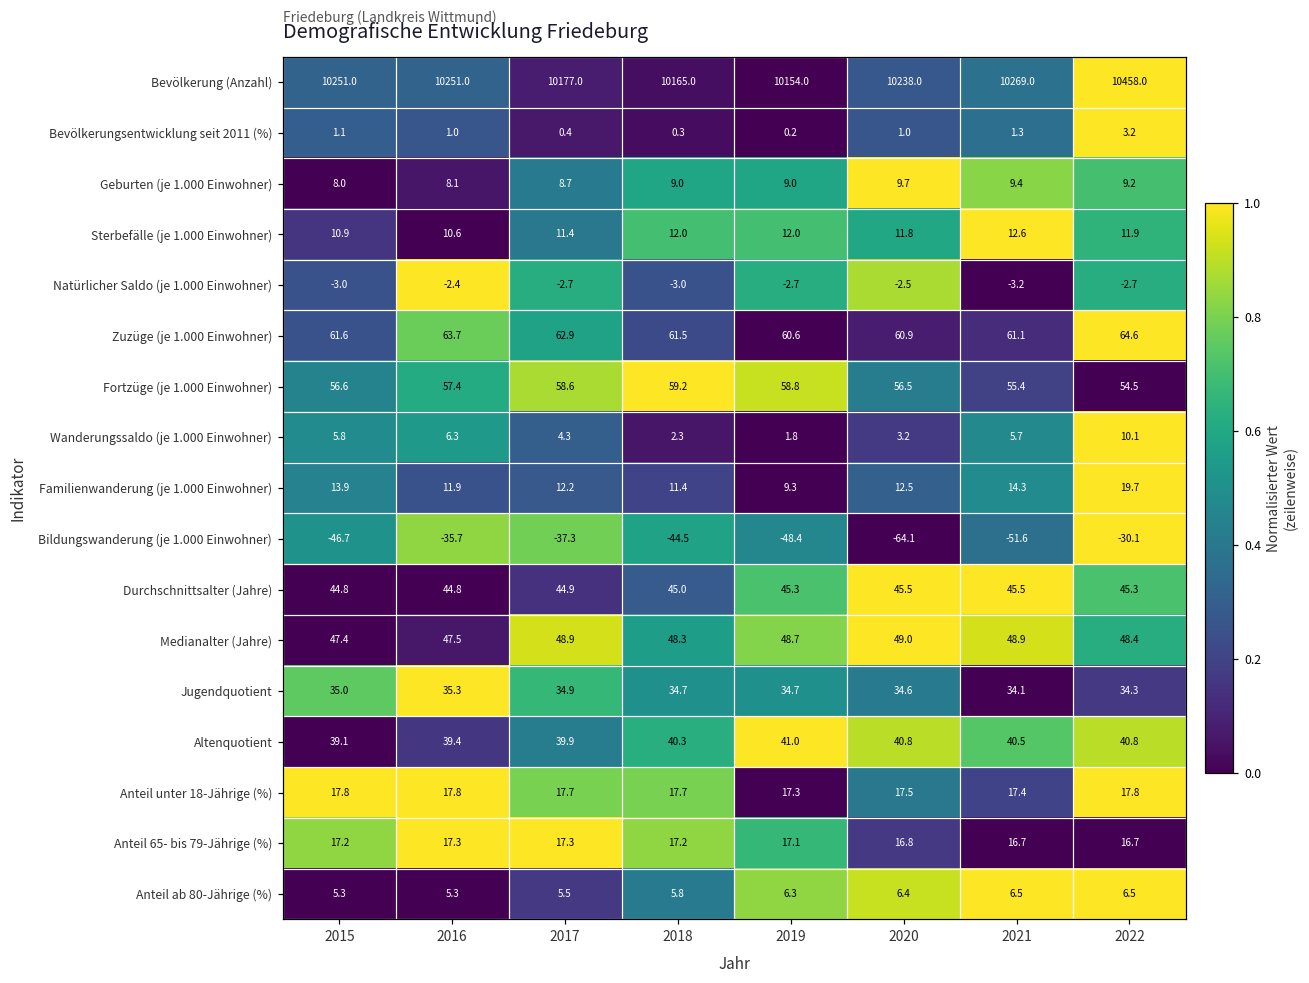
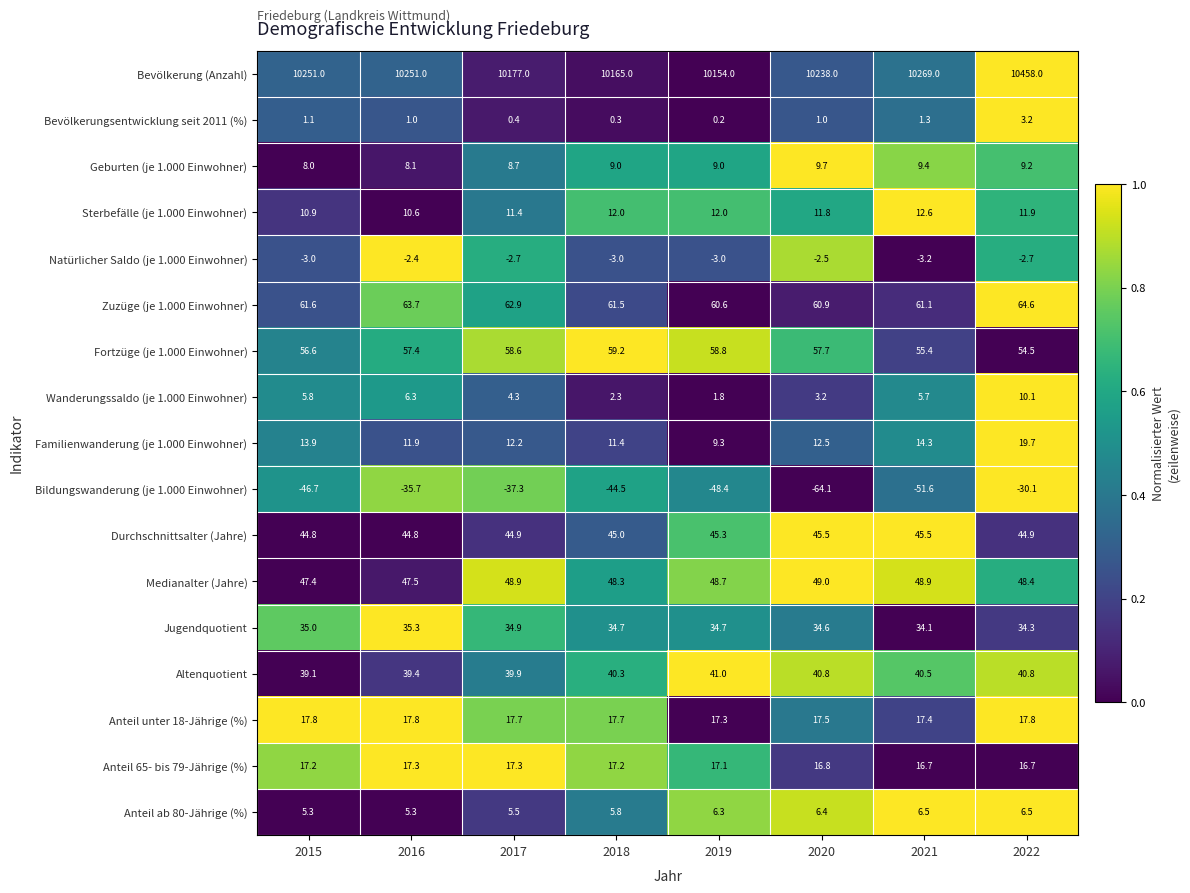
  {
    "Bevölkerung (Anzahl)": {
      "2015": 10251.0,
      "2016": 10251.0,
      "2017": 10177.0,
      "2018": 10165.0,
      "2019": 10154.0,
      "2020": 10238.0,
      "2021": 10269.0,
      "2022": 10458.0
    },
    "Bevölkerungsentwicklung seit 2011 (%)": {
      "2015": 1.1,
      "2016": 1.0,
      "2017": 0.4,
      "2018": 0.3,
      "2019": 0.2,
      "2020": 1.0,
      "2021": 1.3,
      "2022": 3.2
    },
    "Geburten (je 1.000 Einwohner)": {
      "2015": 8.0,
      "2016": 8.1,
      "2017": 8.7,
      "2018": 9.0,
      "2019": 9.0,
      "2020": 9.7,
      "2021": 9.4,
      "2022": 9.2
    },
    "Sterbefälle (je 1.000 Einwohner)": {
      "2015": 10.9,
      "2016": 10.6,
      "2017": 11.4,
      "2018": 12.0,
      "2019": 12.0,
      "2020": 11.8,
      "2021": 12.6,
      "2022": 11.9
    },
    "Natürlicher Saldo (je 1.000 Einwohner)": {
      "2015": -3.0,
      "2016": -2.4,
      "2017": -2.7,
      "2018": -3.0,
-     "2019": -2.7,
+     "2019": -3.0,
      "2020": -2.5,
      "2021": -3.2,
      "2022": -2.7
    },
    "Zuzüge (je 1.000 Einwohner)": {
      "2015": 61.6,
      "2016": 63.7,
      "2017": 62.9,
      "2018": 61.5,
      "2019": 60.6,
      "2020": 60.9,
      "2021": 61.1,
      "2022": 64.6
    },
    "Fortzüge (je 1.000 Einwohner)": {
      "2015": 56.6,
      "2016": 57.4,
      "2017": 58.6,
      "2018": 59.2,
      "2019": 58.8,
-     "2020": 56.5,
+     "2020": 57.7,
      "2021": 55.4,
      "2022": 54.5
    },
    "Wanderungssaldo (je 1.000 Einwohner)": {
      "2015": 5.8,
      "2016": 6.3,
      "2017": 4.3,
      "2018": 2.3,
      "2019": 1.8,
      "2020": 3.2,
      "2021": 5.7,
      "2022": 10.1
    },
    "Familienwanderung (je 1.000 Einwohner)": {
      "2015": 13.9,
      "2016": 11.9,
      "2017": 12.2,
      "2018": 11.4,
      "2019": 9.3,
      "2020": 12.5,
      "2021": 14.3,
      "2022": 19.7
    },
    "Bildungswanderung (je 1.000 Einwohner)": {
      "2015": -46.7,
      "2016": -35.7,
      "2017": -37.3,
      "2018": -44.5,
      "2019": -48.4,
      "2020": -64.1,
      "2021": -51.6,
      "2022": -30.1
    },
    "Durchschnittsalter (Jahre)": {
      "2015": 44.8,
      "2016": 44.8,
      "2017": 44.9,
      "2018": 45.0,
      "2019": 45.3,
      "2020": 45.5,
      "2021": 45.5,
-     "2022": 45.3
+     "2022": 44.9
    },
    "Medianalter (Jahre)": {
      "2015": 47.4,
      "2016": 47.5,
      "2017": 48.9,
      "2018": 48.3,
      "2019": 48.7,
      "2020": 49.0,
      "2021": 48.9,
      "2022": 48.4
    },
    "Jugendquotient": {
      "2015": 35.0,
      "2016": 35.3,
      "2017": 34.9,
      "2018": 34.7,
      "2019": 34.7,
      "2020": 34.6,
      "2021": 34.1,
      "2022": 34.3
    },
    "Altenquotient": {
      "2015": 39.1,
      "2016": 39.4,
      "2017": 39.9,
      "2018": 40.3,
      "2019": 41.0,
      "2020": 40.8,
      "2021": 40.5,
      "2022": 40.8
    },
    "Anteil unter 18-Jährige (%)": {
      "2015": 17.8,
      "2016": 17.8,
      "2017": 17.7,
      "2018": 17.7,
      "2019": 17.3,
      "2020": 17.5,
      "2021": 17.4,
      "2022": 17.8
    },
    "Anteil 65- bis 79-Jährige (%)": {
      "2015": 17.2,
      "2016": 17.3,
      "2017": 17.3,
      "2018": 17.2,
      "2019": 17.1,
      "2020": 16.8,
      "2021": 16.7,
      "2022": 16.7
    },
    "Anteil ab 80-Jährige (%)": {
      "2015": 5.3,
      "2016": 5.3,
      "2017": 5.5,
      "2018": 5.8,
      "2019": 6.3,
      "2020": 6.4,
      "2021": 6.5,
      "2022": 6.5
    }
  }
